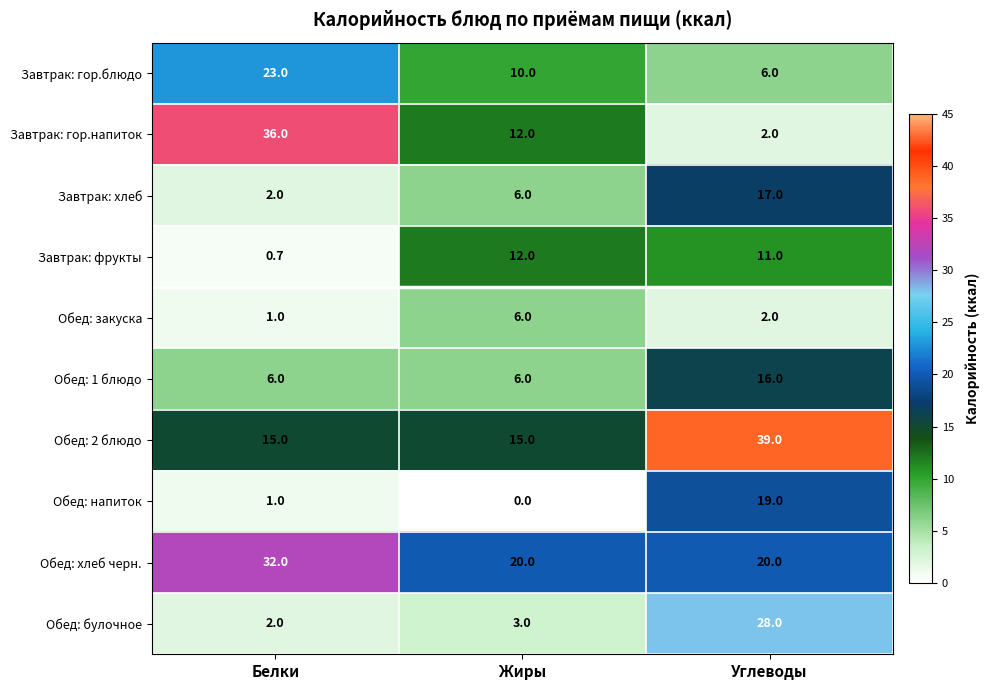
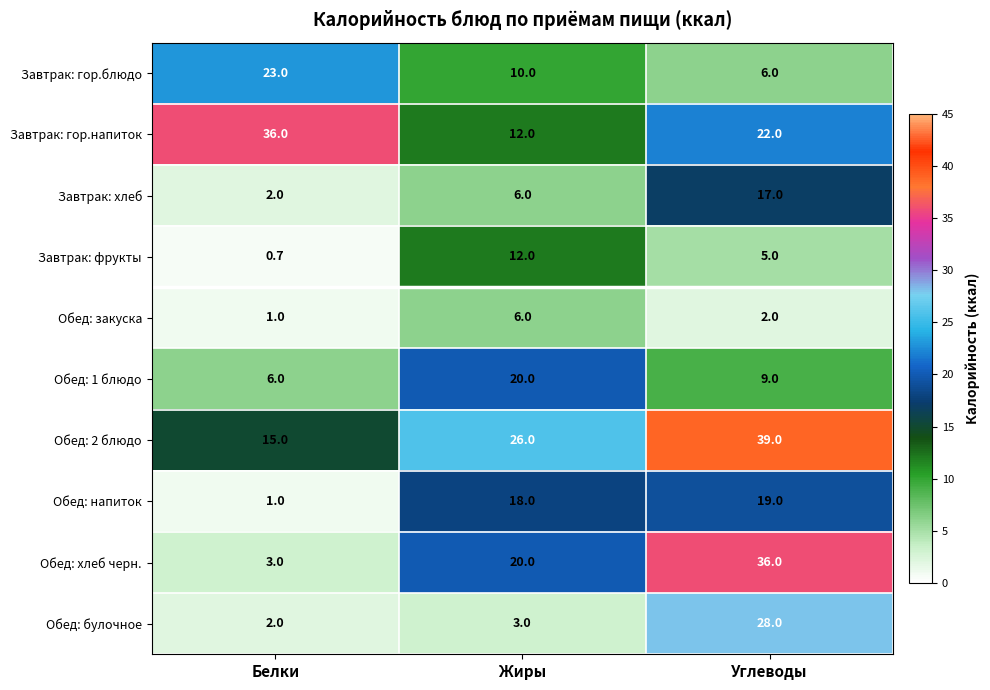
  {
    "Завтрак: гор.блюдо": {
      "Белки": 23.0,
      "Жиры": 10.0,
      "Углеводы": 6.0
    },
    "Завтрак: гор.напиток": {
      "Белки": 36.0,
      "Жиры": 12.0,
-     "Углеводы": 2.0
+     "Углеводы": 22.0
    },
    "Завтрак: хлеб": {
      "Белки": 2.0,
      "Жиры": 6.0,
      "Углеводы": 17.0
    },
    "Завтрак: фрукты": {
      "Белки": 0.7,
      "Жиры": 12.0,
-     "Углеводы": 11.0
+     "Углеводы": 5.0
    },
    "Обед: закуска": {
      "Белки": 1.0,
      "Жиры": 6.0,
      "Углеводы": 2.0
    },
    "Обед: 1 блюдо": {
      "Белки": 6.0,
-     "Жиры": 6.0,
-     "Углеводы": 16.0
+     "Жиры": 20.0,
+     "Углеводы": 9.0
    },
    "Обед: 2 блюдо": {
      "Белки": 15.0,
-     "Жиры": 15.0,
+     "Жиры": 26.0,
      "Углеводы": 39.0
    },
    "Обед: напиток": {
      "Белки": 1.0,
-     "Жиры": 0.0,
+     "Жиры": 18.0,
      "Углеводы": 19.0
    },
    "Обед: хлеб черн.": {
-     "Белки": 32.0,
+     "Белки": 3.0,
      "Жиры": 20.0,
-     "Углеводы": 20.0
+     "Углеводы": 36.0
    },
    "Обед: булочное": {
      "Белки": 2.0,
      "Жиры": 3.0,
      "Углеводы": 28.0
    }
  }
